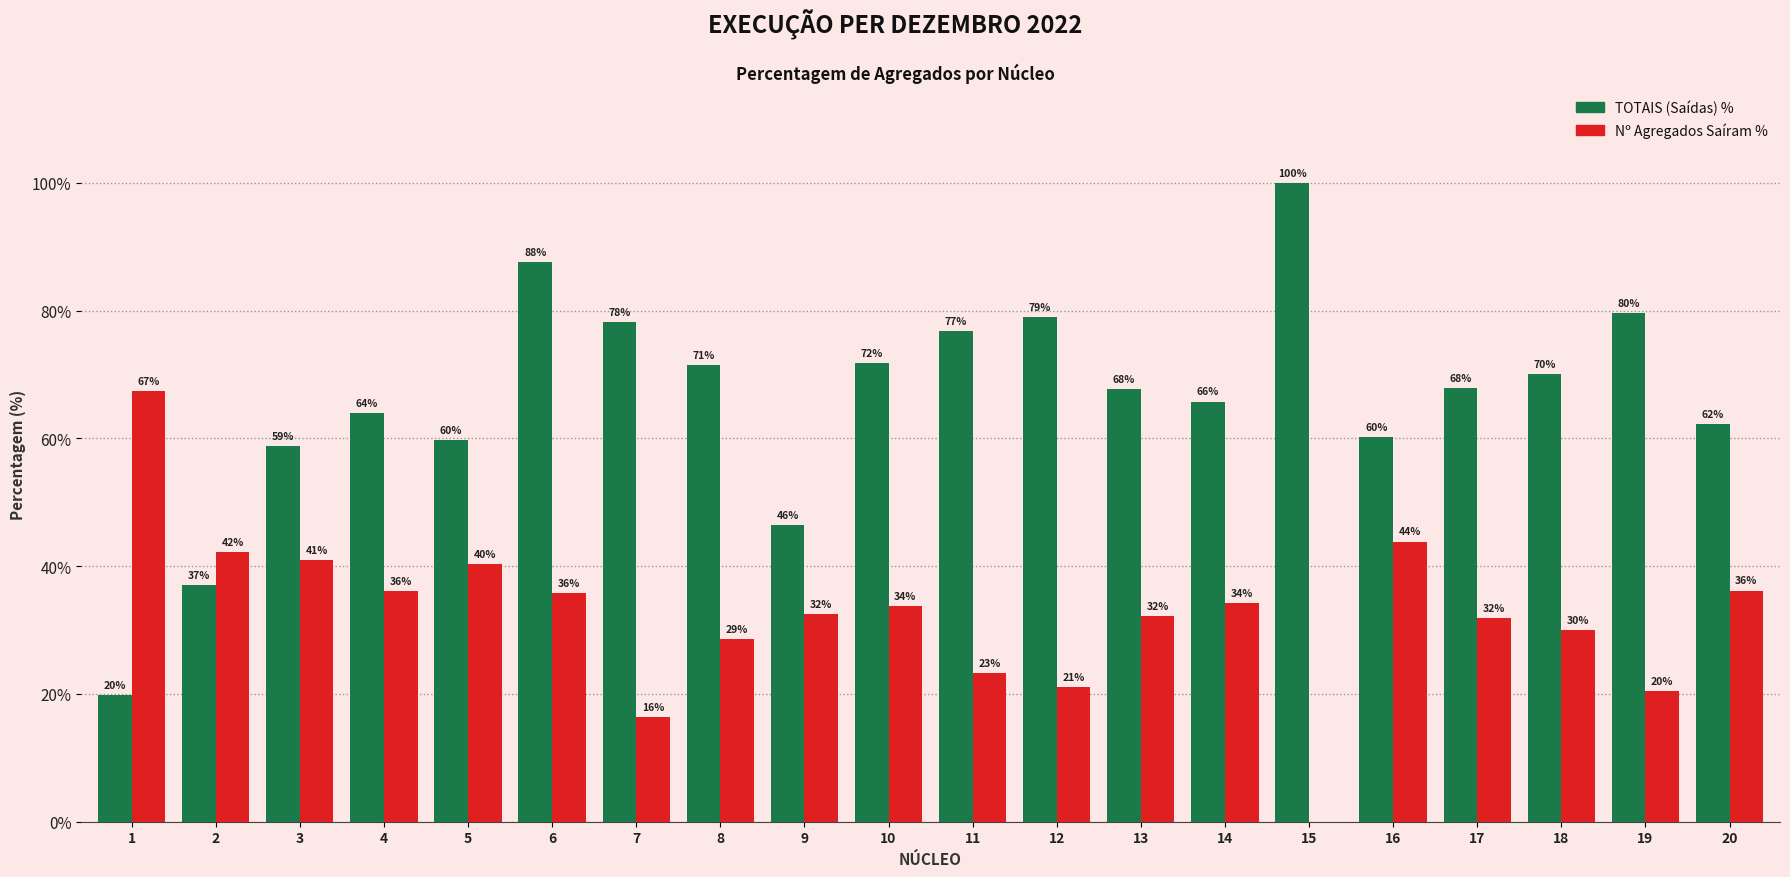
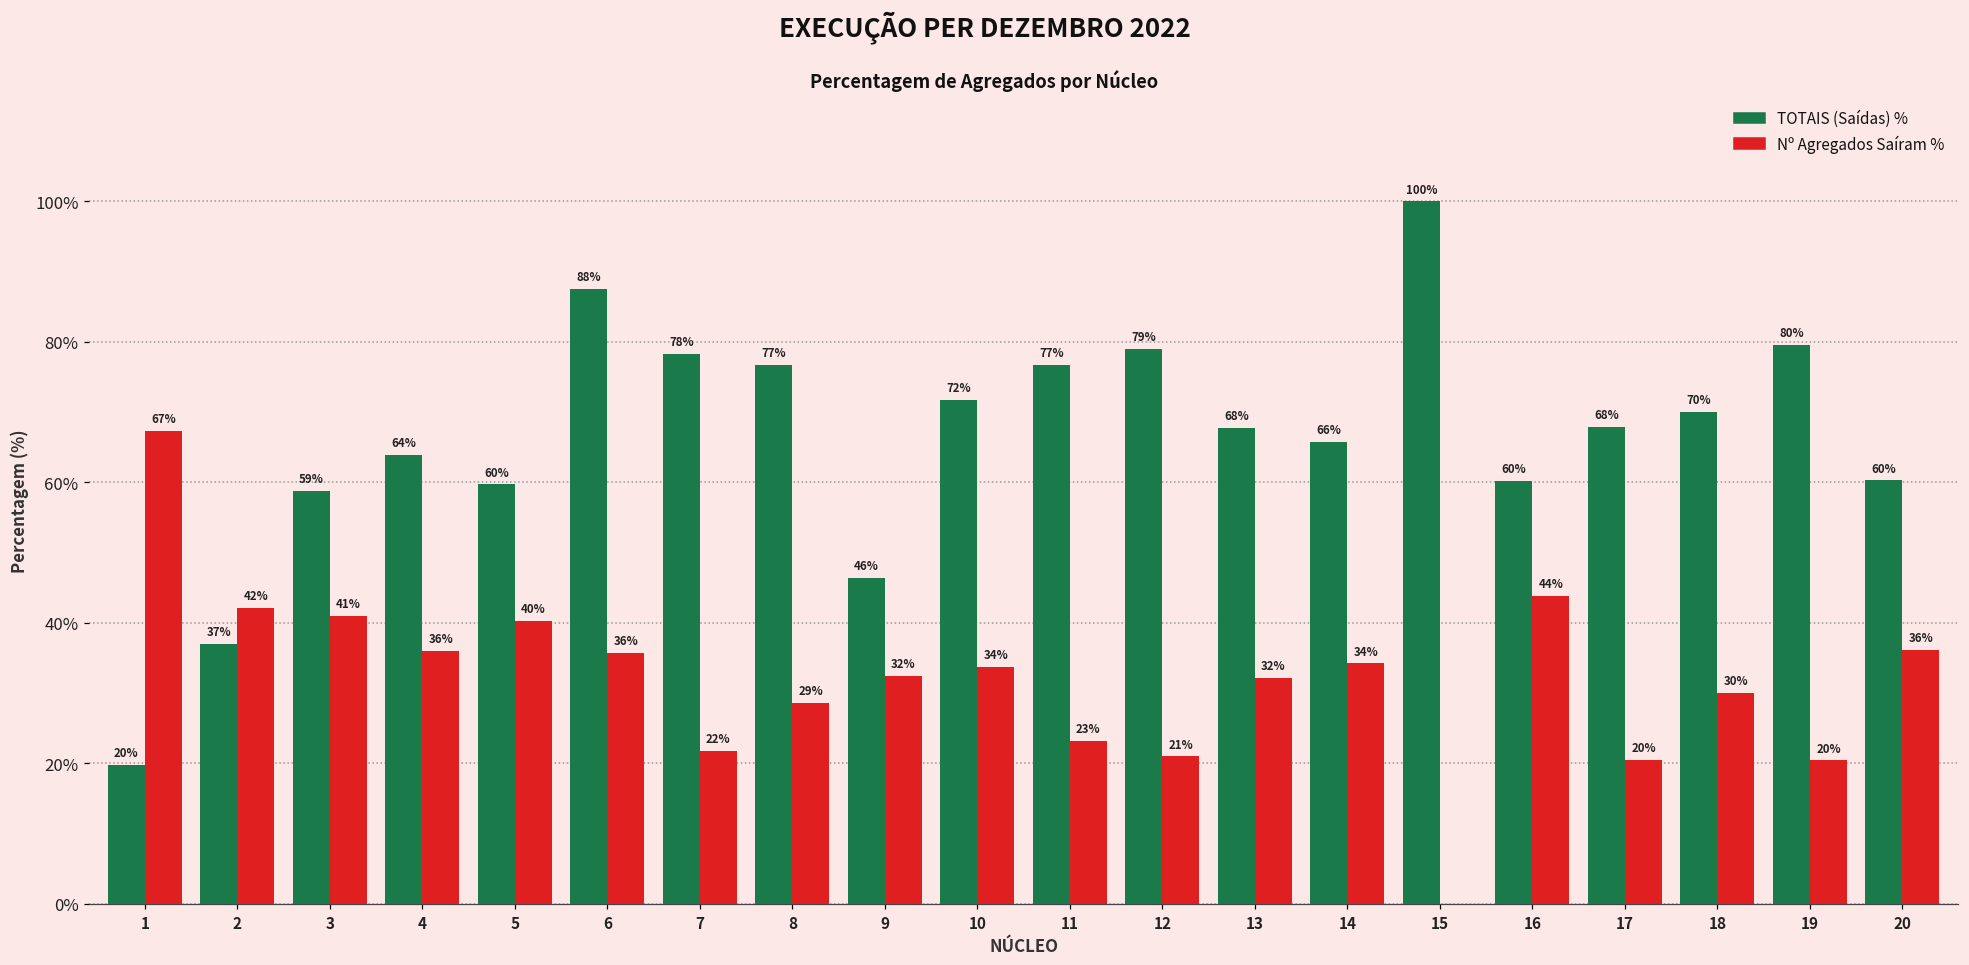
  {
    "TOTAIS (Saídas) %": {
      "1": "20%",
      "2": "37%",
      "3": "59%",
      "4": "64%",
      "5": "60%",
      "6": "88%",
      "7": "78%",
-     "8": "71%",
+     "8": "77%",
      "9": "46%",
      "10": "72%",
      "11": "77%",
      "12": "79%",
      "13": "68%",
      "14": "66%",
      "15": "100%",
      "16": "60%",
      "17": "68%",
      "18": "70%",
      "19": "80%",
-     "20": "62%"
+     "20": "60%"
    },
    "Nº Agregados Saíram %": {
      "1": "67%",
      "2": "42%",
      "3": "41%",
      "4": "36%",
      "5": "40%",
      "6": "36%",
-     "7": "16%",
+     "7": "22%",
      "8": "29%",
      "9": "32%",
      "10": "34%",
      "11": "23%",
      "12": "21%",
      "13": "32%",
      "14": "34%",
      "16": "44%",
-     "17": "32%",
+     "17": "20%",
      "18": "30%",
      "19": "20%",
      "20": "36%"
    }
  }
